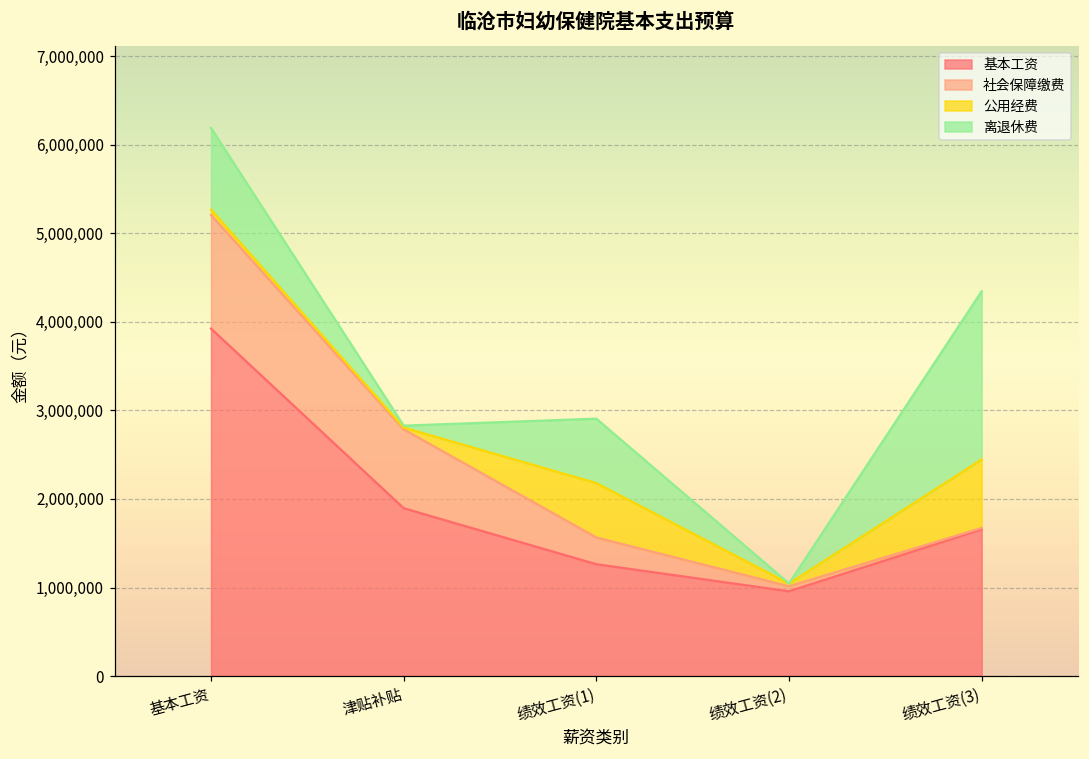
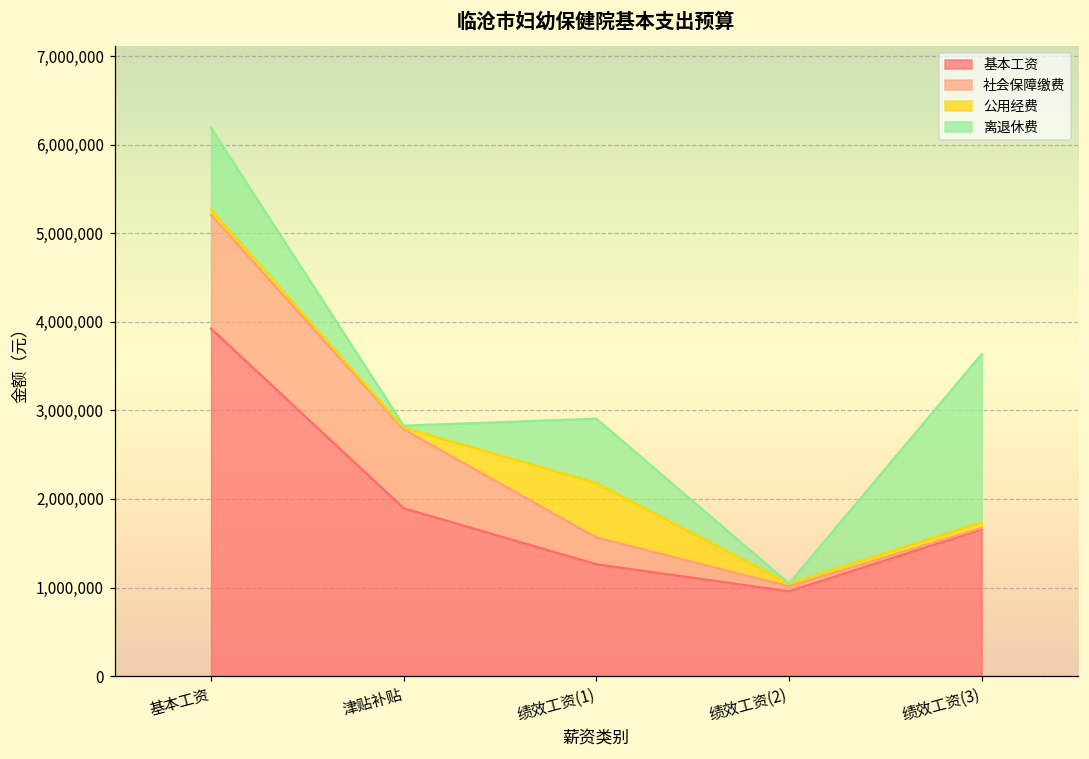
  {
    "公用经费": {
      "基本工资": "100,000",
      "绩效工资(1)": "600,000",
-     "绩效工资(3)": "800,000"
+     "绩效工资(3)": "100,000"
    },
    "离退休费": {
      "基本工资": "900,000",
      "绩效工资(1)": "700,000",
      "绩效工资(3)": "1,900,000"
    }
  }
